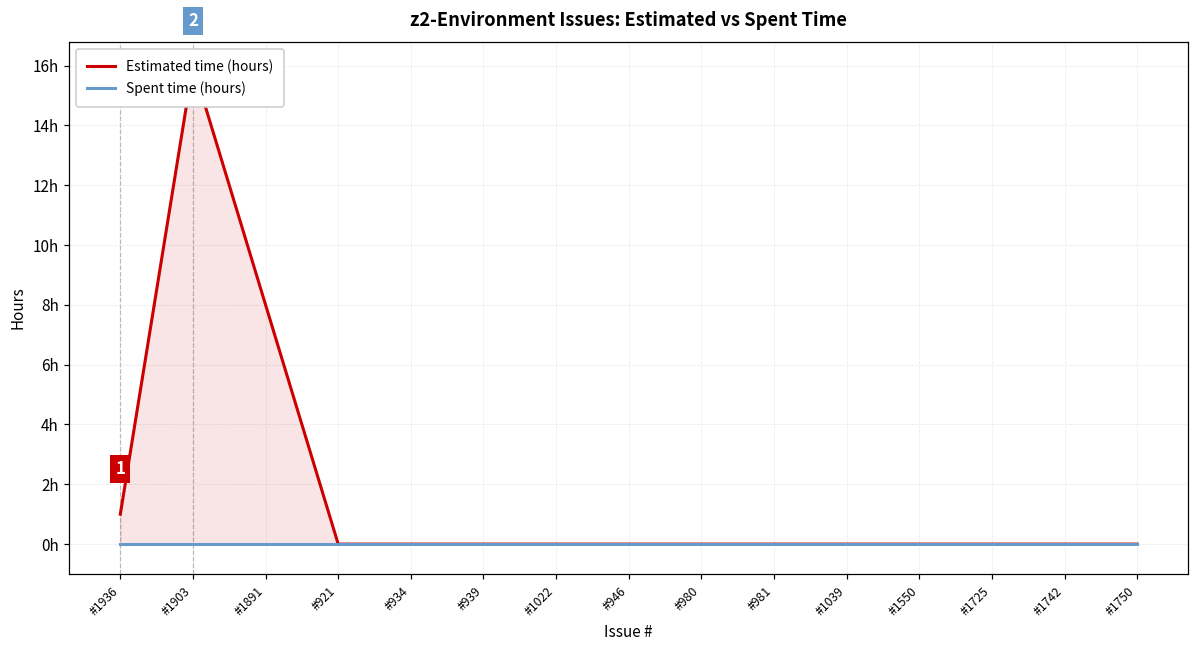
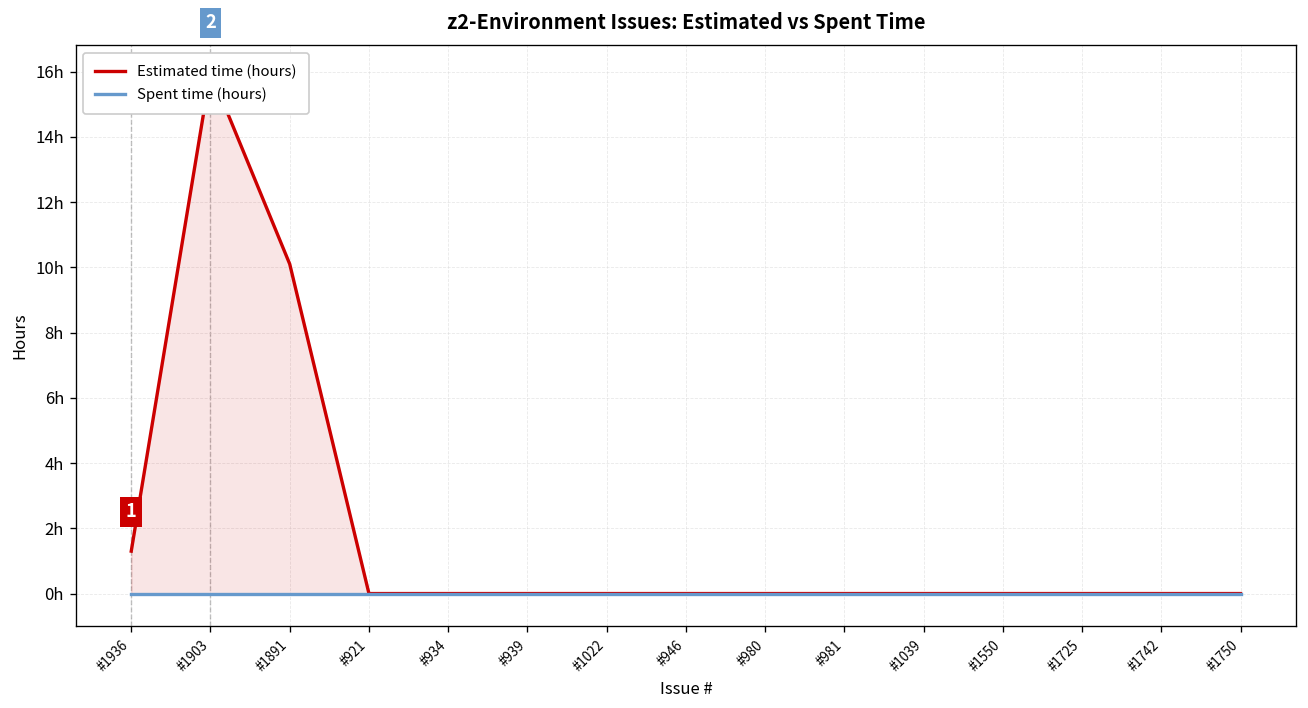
  {
    "Estimated time (hours)": {
-     "#1936": "1.0h",
-     "#1891": "8.0h"
+     "#1936": "1.3h",
+     "#1891": "10.1h"
    },
    "Spent time (hours)": {
      "#1936": "0.0h",
      "#1903": "0.0h",
      "#1891": "0.0h"
    }
  }
